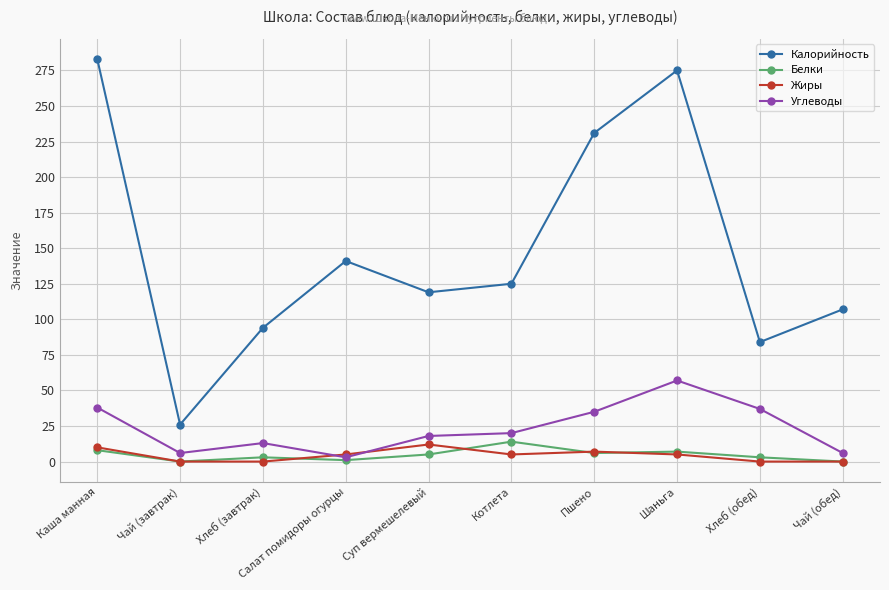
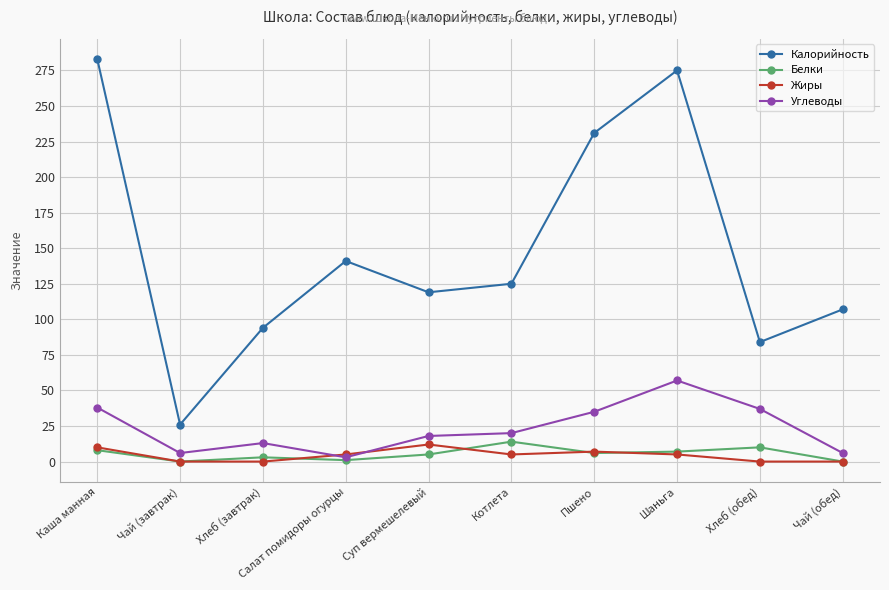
  {
    "Калорийность": {
      "Каша манная": 283,
      "Чай (завтрак)": 26,
      "Хлеб (завтрак)": 94,
      "Салат помидоры огурцы": 141,
      "Суп вермешелевый": 119,
      "Котлета": 125,
      "Пшено": 231,
      "Шаньга": 275,
      "Хлеб (обед)": 84,
      "Чай (обед)": 107
    },
    "Белки": {
      "Каша манная": 8,
      "Хлеб (завтрак)": 3,
      "Салат помидоры огурцы": 1,
      "Суп вермешелевый": 5,
      "Котлета": 14,
      "Шаньга": 7,
-     "Хлеб (обед)": 3
+     "Хлеб (обед)": 10
    },
    "Жиры": {
      "Каша манная": 10,
      "Хлеб (завтрак)": 0,
      "Салат помидоры огурцы": 5,
      "Суп вермешелевый": 12,
      "Котлета": 5,
      "Шаньга": 5,
      "Хлеб (обед)": 0
    },
    "Углеводы": {
      "Каша манная": 38,
      "Чай (завтрак)": 6,
      "Хлеб (завтрак)": 13,
      "Салат помидоры огурцы": 3,
      "Суп вермешелевый": 18,
      "Котлета": 20,
      "Пшено": 35,
      "Шаньга": 57,
      "Хлеб (обед)": 37,
      "Чай (обед)": 6
    }
  }
